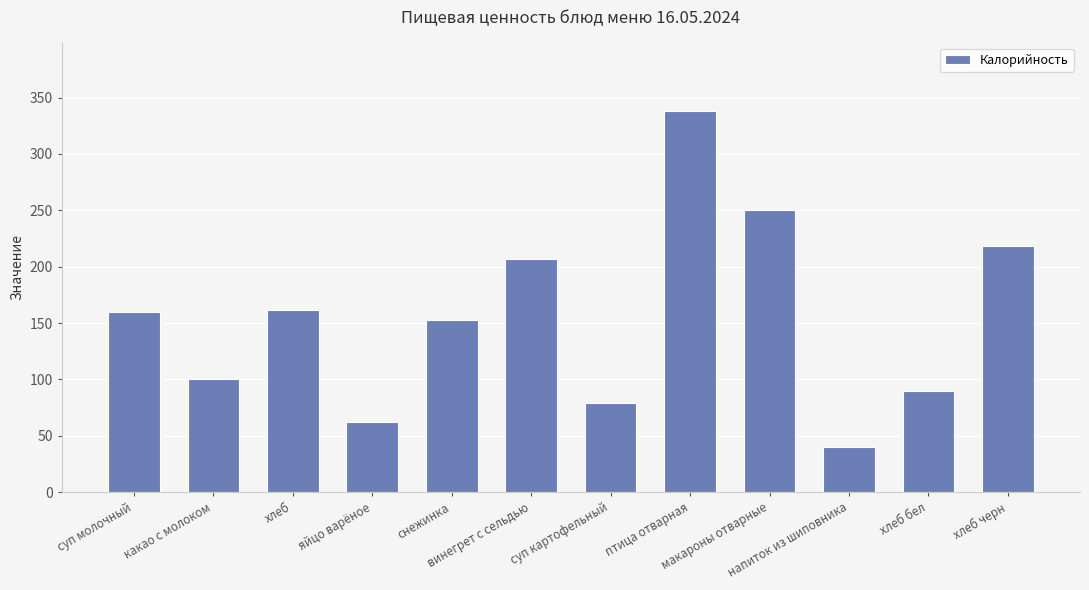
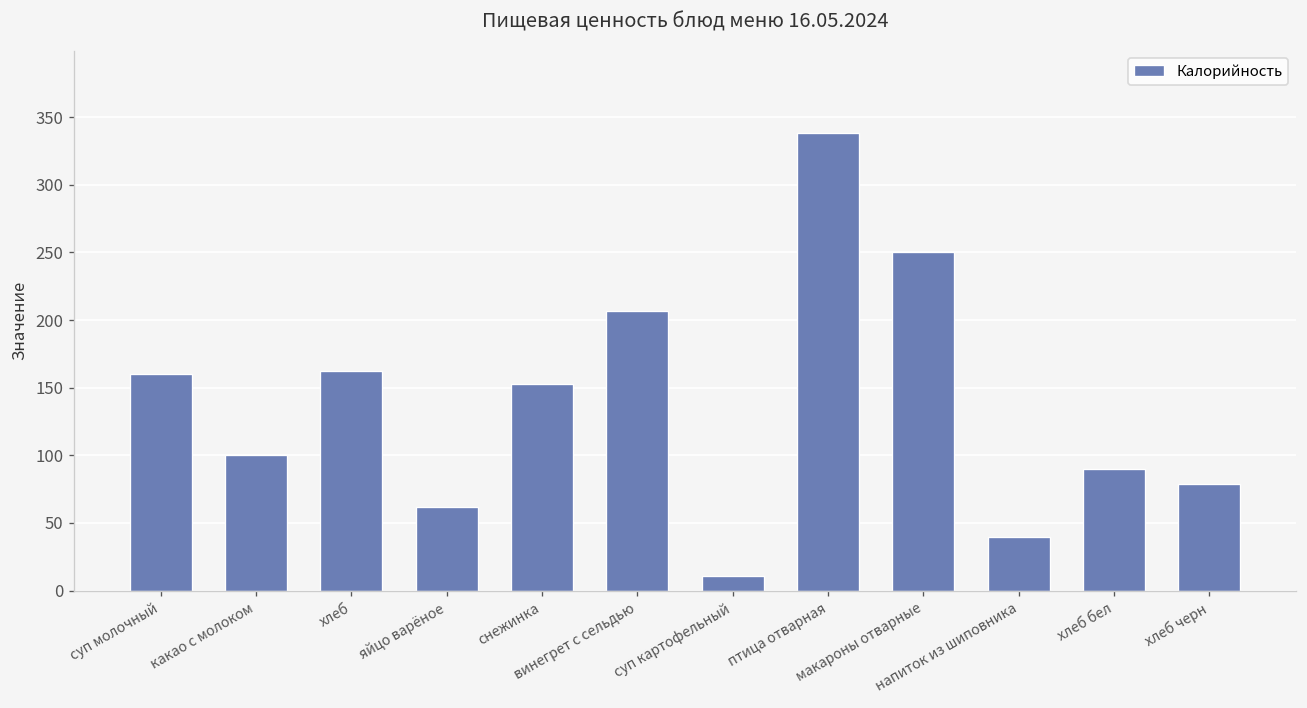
  {
    "суп молочный": 160,
    "какао с молоком": 100,
    "хлеб": 162,
    "яйцо варёное": 62,
    "снежинка": 153,
    "винегрет с сельдью": 207,
-   "суп картофельный": 79,
+   "суп картофельный": 11,
    "птица отварная": 338,
    "макароны отварные": 250,
    "напиток из шиповника": 40,
    "хлеб бел": 90,
-   "хлеб черн": 218
+   "хлеб черн": 79
  }
